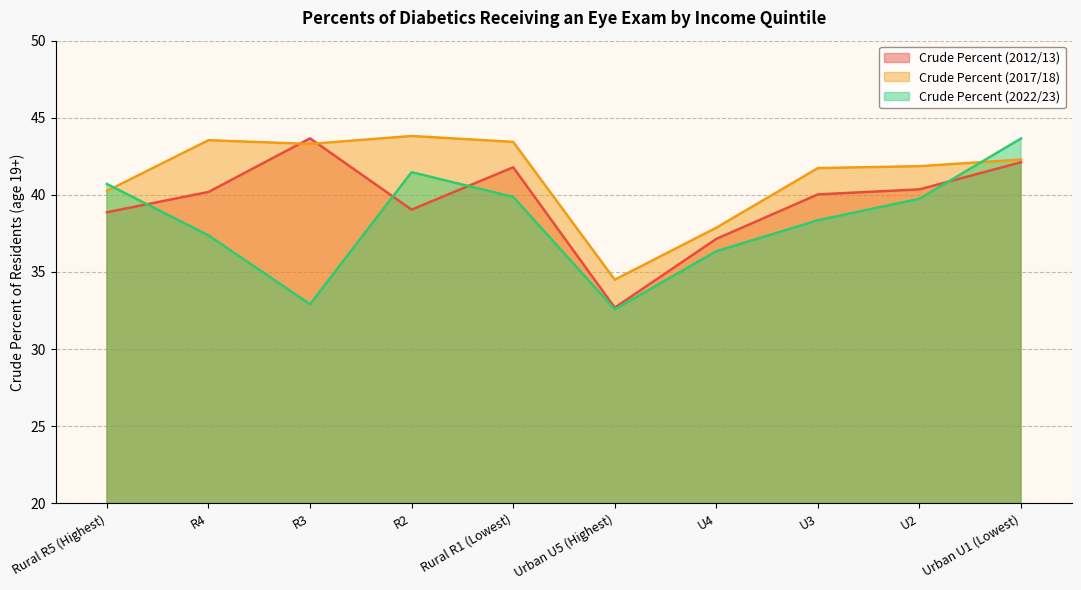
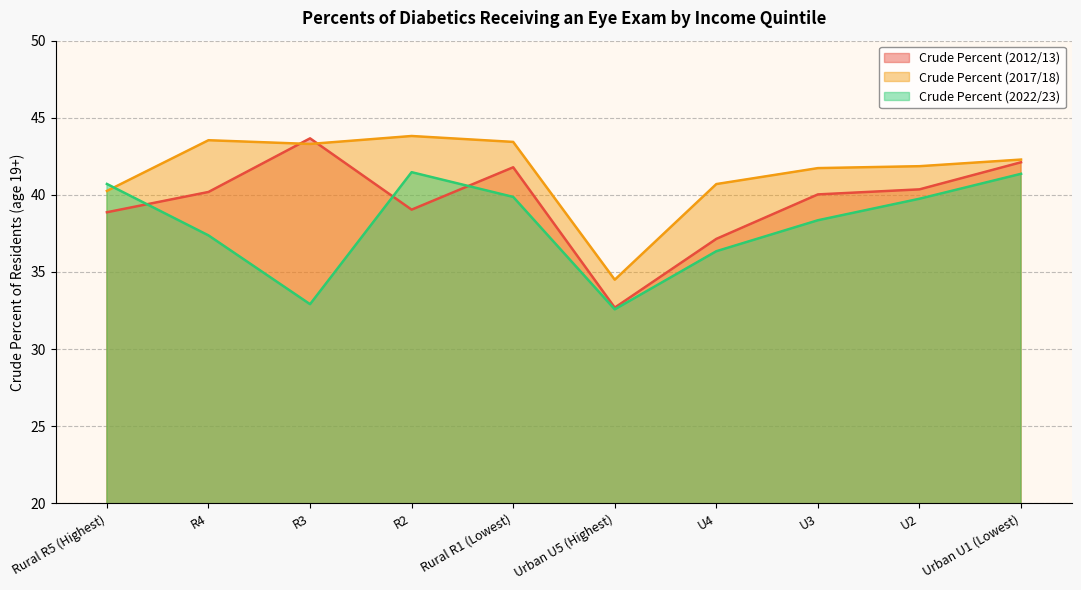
  {
    "Crude Percent (2012/13)": {
      "Rural R5 (Highest)": 38.9,
      "R4": 40.2,
      "R3": 43.7,
      "R2": 39.0,
      "Rural R1 (Lowest)": 41.8,
      "U4": 37.1,
      "U3": 40.0,
      "U2": 40.4,
      "Urban U1 (Lowest)": 42.1
    },
    "Crude Percent (2017/18)": {
      "Rural R5 (Highest)": 40.3,
      "R4": 43.5,
      "R3": 43.3,
      "R2": 43.8,
      "Rural R1 (Lowest)": 43.4,
      "Urban U5 (Highest)": 34.5,
-     "U4": 37.9,
+     "U4": 40.7,
      "U3": 41.7,
      "U2": 41.9,
      "Urban U1 (Lowest)": 42.3
    },
    "Crude Percent (2022/23)": {
      "Rural R5 (Highest)": 40.7,
      "R4": 37.4,
      "R3": 32.9,
      "R2": 41.5,
      "Rural R1 (Lowest)": 39.9,
      "U4": 36.3,
      "U3": 38.4,
      "U2": 39.7,
-     "Urban U1 (Lowest)": 43.7
+     "Urban U1 (Lowest)": 41.4
    }
  }
